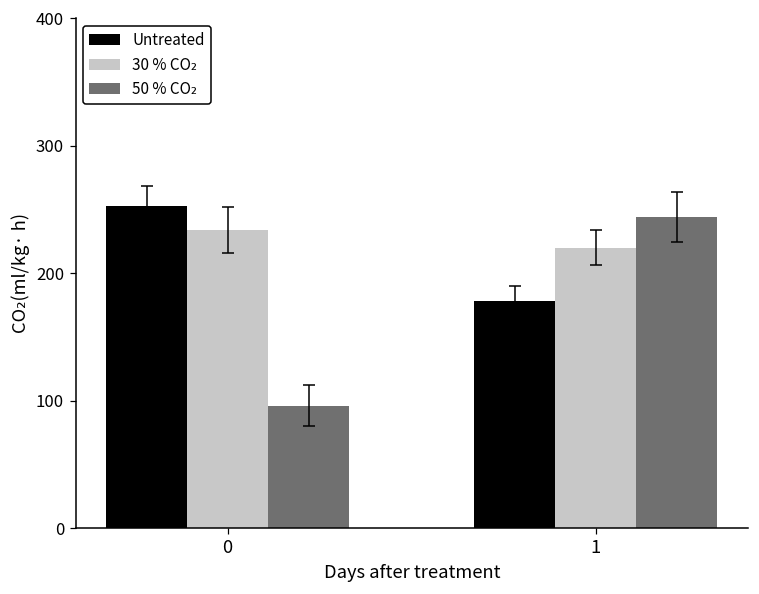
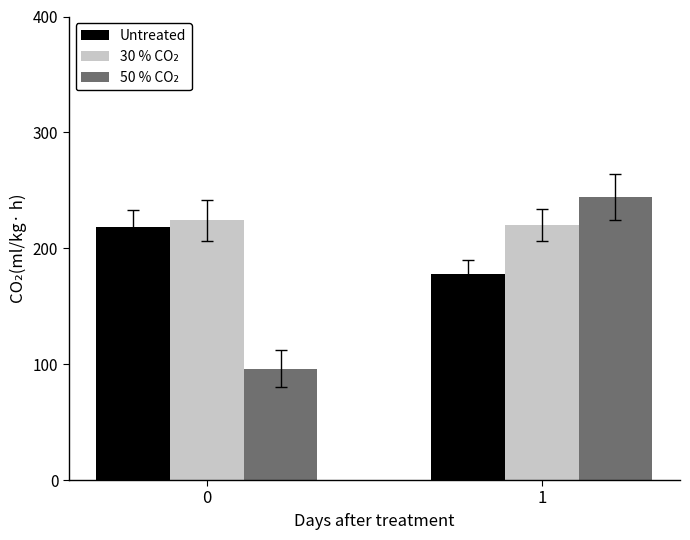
  {
    "Untreated": {
-     "0": 253,
+     "0": 218,
      "1": 178
    },
    "30 % CO₂": {
-     "0": 234,
+     "0": 224,
      "1": 220
    },
    "50 % CO₂": {
      "0": 96,
      "1": 244
    }
  }
